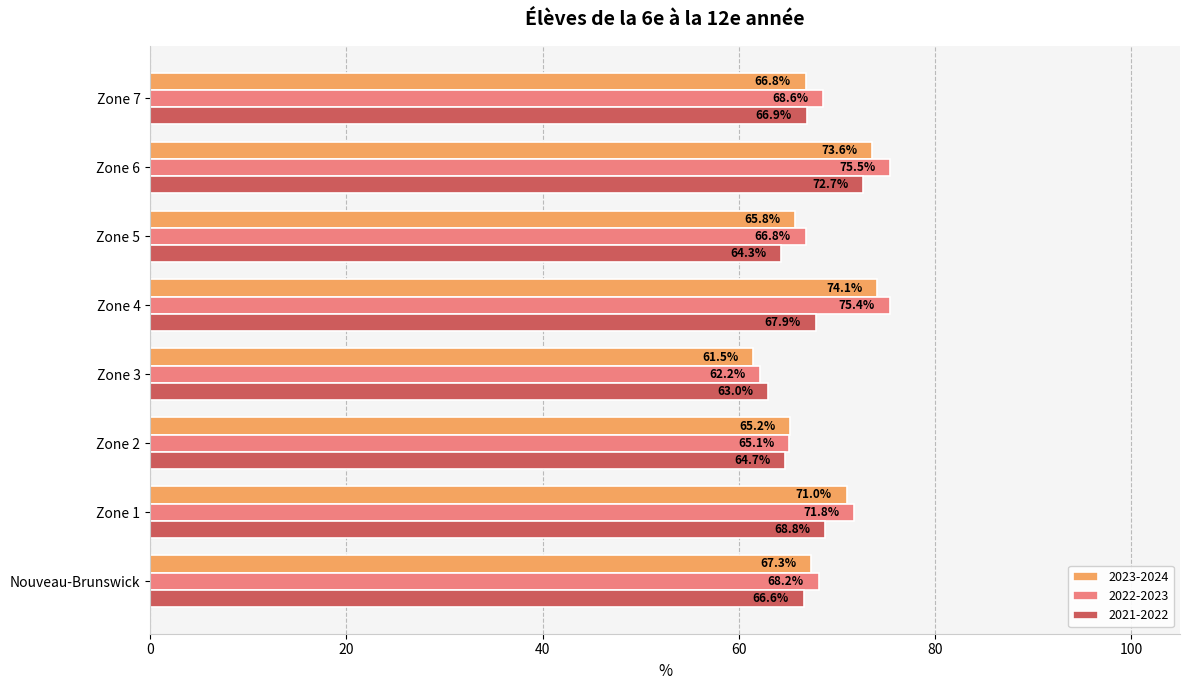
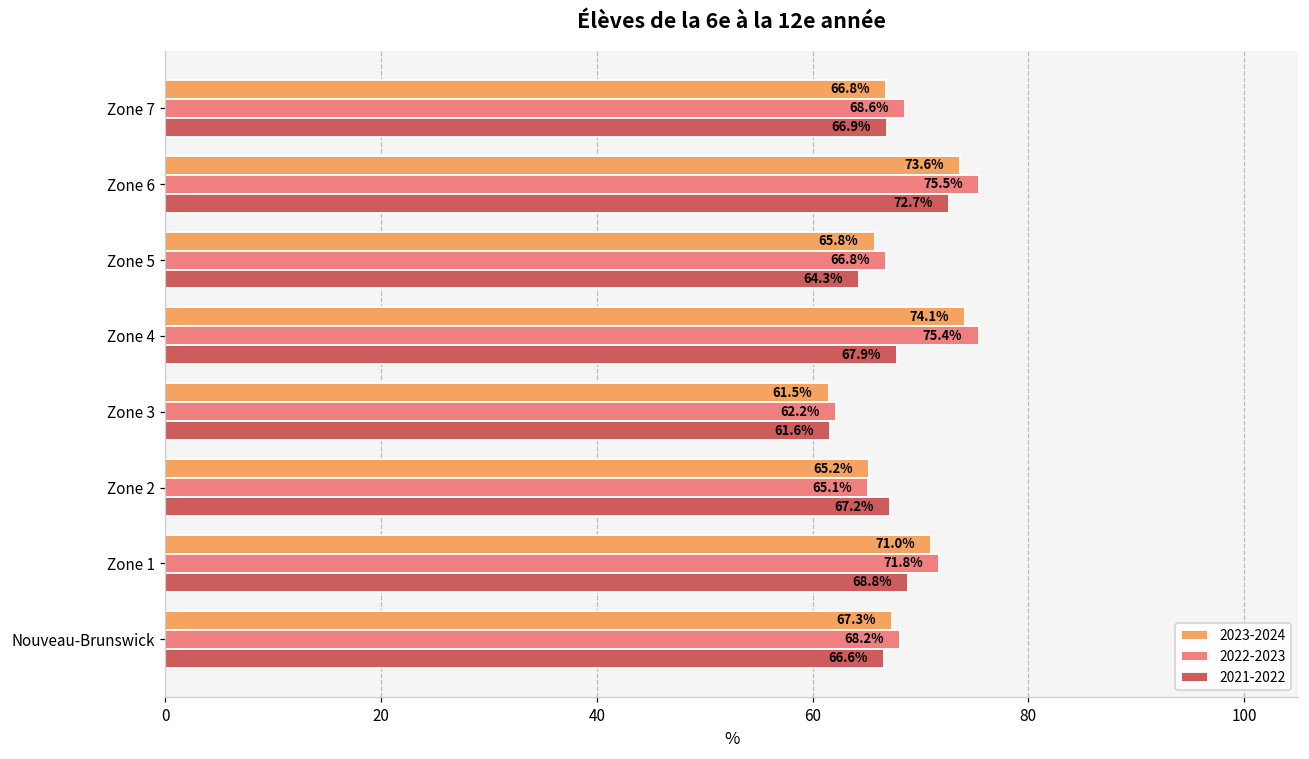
  {
    "2021-2022": {
      "Zone 7": "66.9%",
      "Zone 6": "72.7%",
      "Zone 5": "64.3%",
      "Zone 4": "67.9%",
-     "Zone 3": "63.0%",
-     "Zone 2": "64.7%",
+     "Zone 3": "61.6%",
+     "Zone 2": "67.2%",
      "Zone 1": "68.8%",
      "Nouveau-Brunswick": "66.6%"
    }
  }
